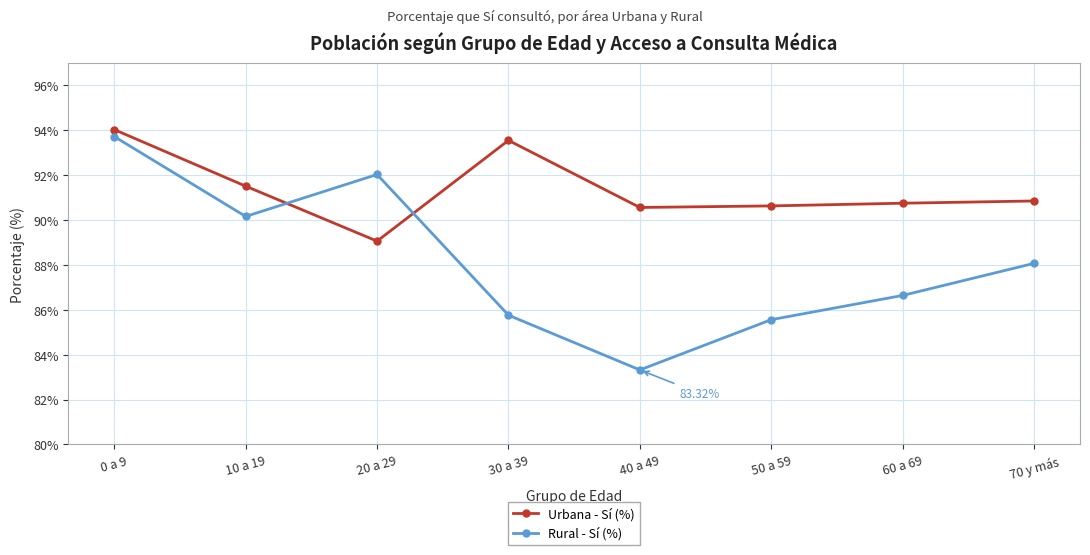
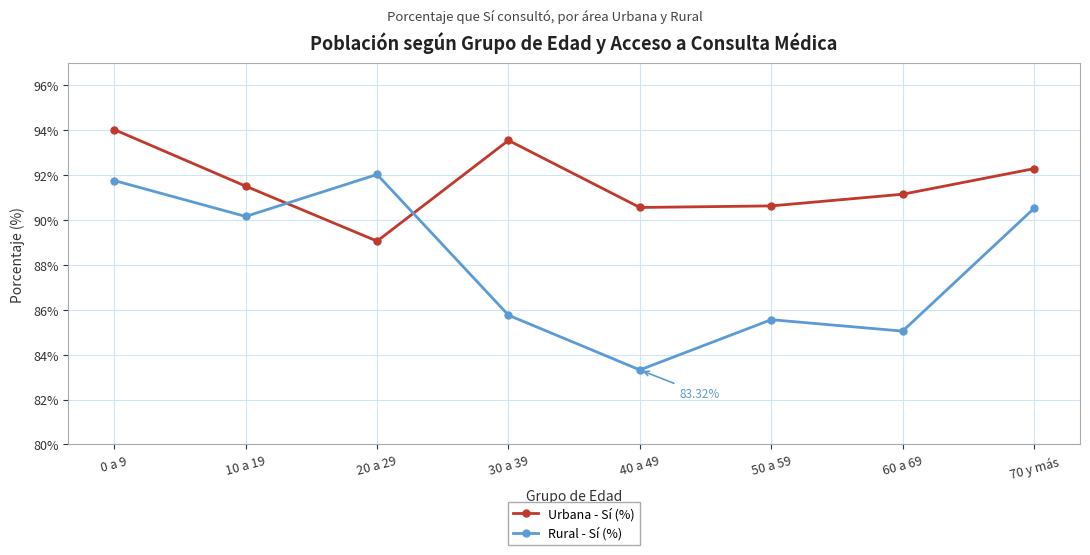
  {
    "Urbana - Sí (%)": {
      "0 a 9": "94.0%",
      "10 a 19": "91.5%",
      "20 a 29": "89.1%",
      "30 a 39": "93.6%",
      "40 a 49": "90.6%",
      "50 a 59": "90.6%",
-     "60 a 69": "90.8%",
-     "70 y más": "90.9%"
+     "60 a 69": "91.2%",
+     "70 y más": "92.3%"
    },
    "Rural - Sí (%)": {
-     "0 a 9": "93.7%",
+     "0 a 9": "91.8%",
      "10 a 19": "90.2%",
      "20 a 29": "92.0%",
      "30 a 39": "85.8%",
      "50 a 59": "85.6%",
-     "60 a 69": "86.6%",
-     "70 y más": "88.1%"
+     "60 a 69": "85.1%",
+     "70 y más": "90.5%"
    }
  }
